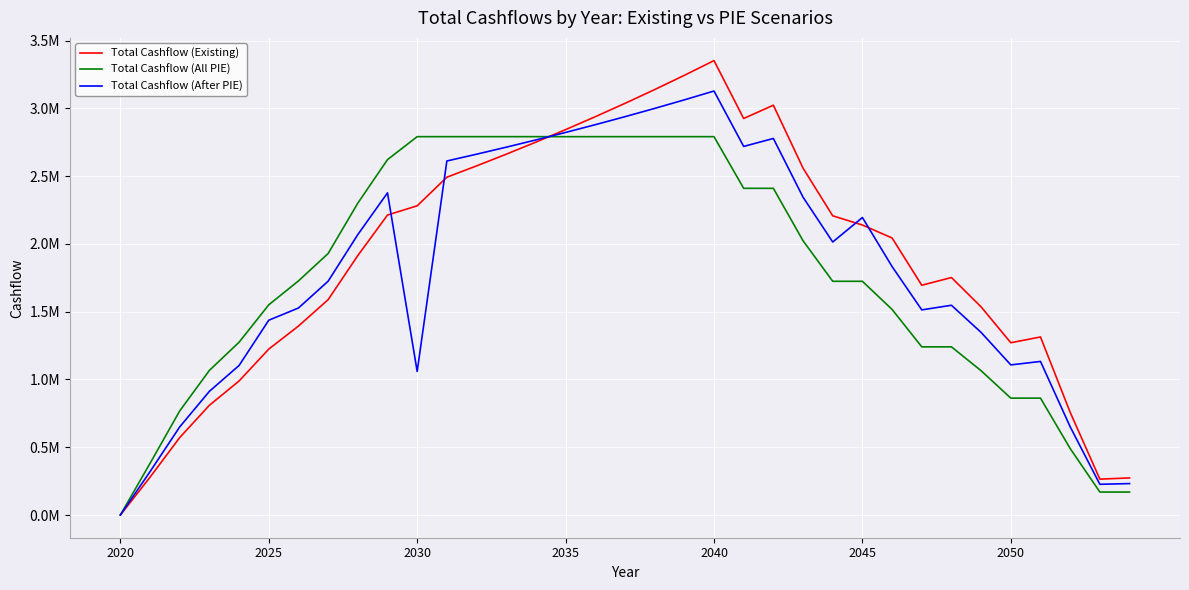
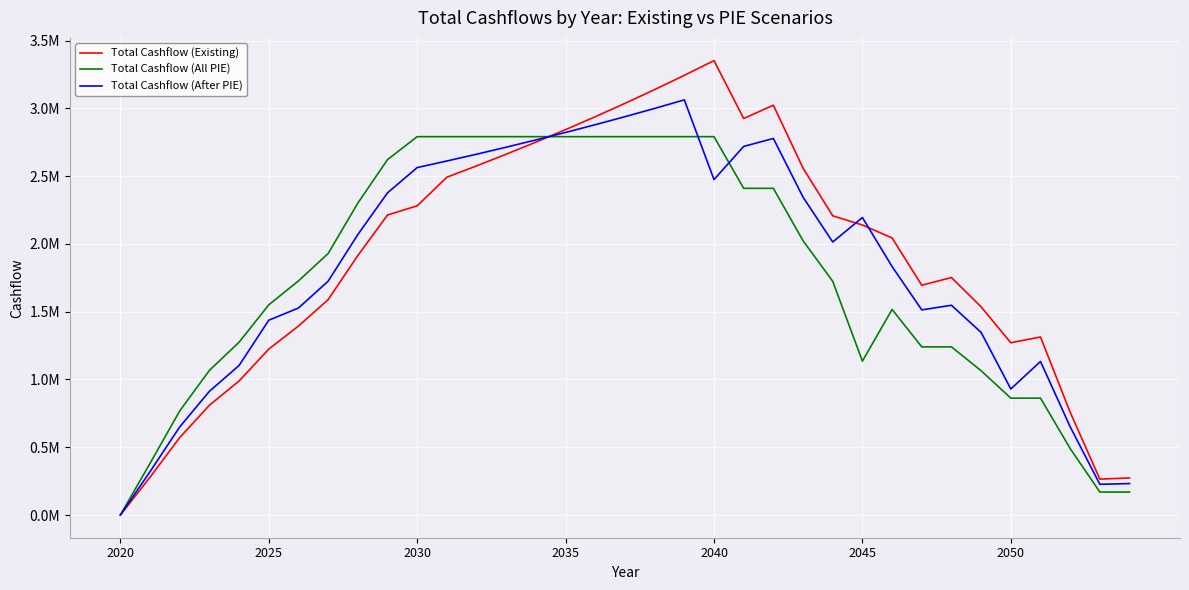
  {
    "Total Cashflow (Existing)": {
      "2025": 1220000,
      "2030": 2280000,
      "2035": 2840000,
      "2040": 3350000,
      "2045": 2140000,
      "2050": 1270000
    },
    "Total Cashflow (All PIE)": {
      "2025": 1550000,
      "2030": 2790000,
      "2035": 2790000,
      "2040": 2790000,
-     "2045": 1720000,
+     "2045": 1140000,
      "2050": 860000
    },
    "Total Cashflow (After PIE)": {
      "2025": 1440000,
-     "2030": 1060000,
+     "2030": 2560000,
      "2035": 2820000,
-     "2040": 3130000,
+     "2040": 2470000,
      "2045": 2190000,
-     "2050": 1110000
+     "2050": 930000
    }
  }
